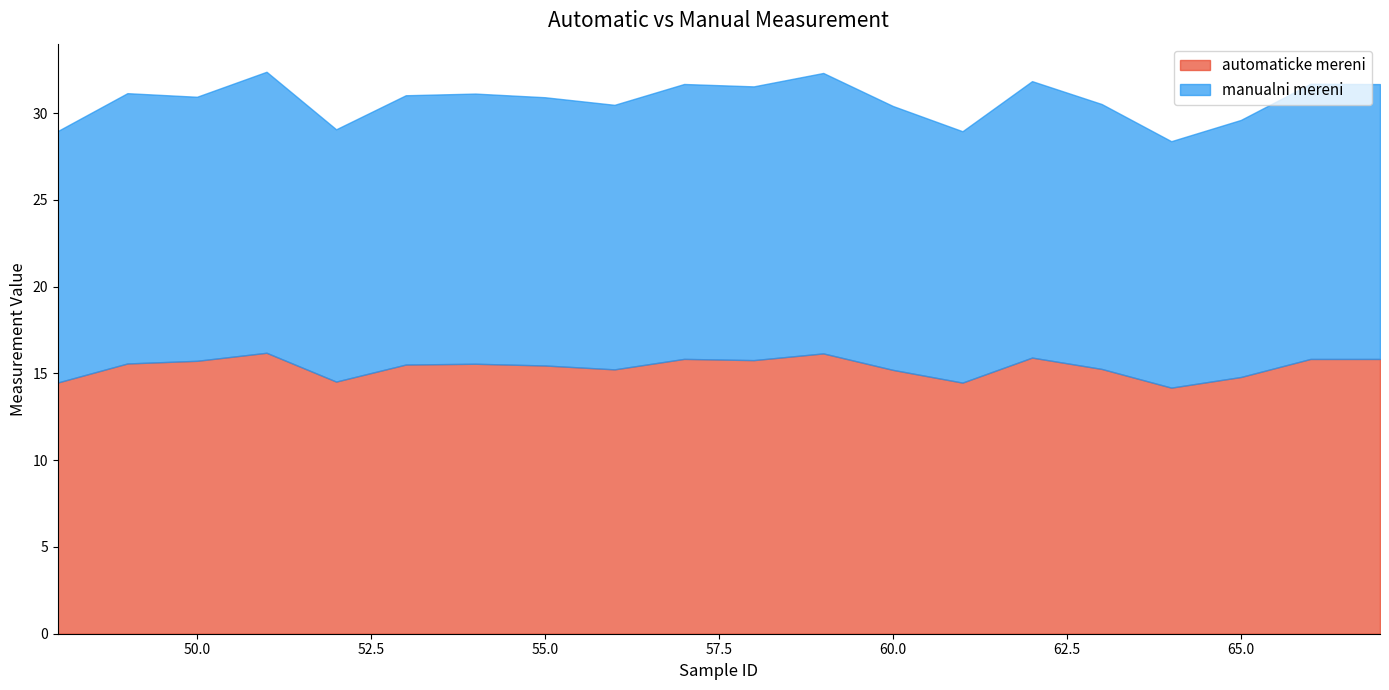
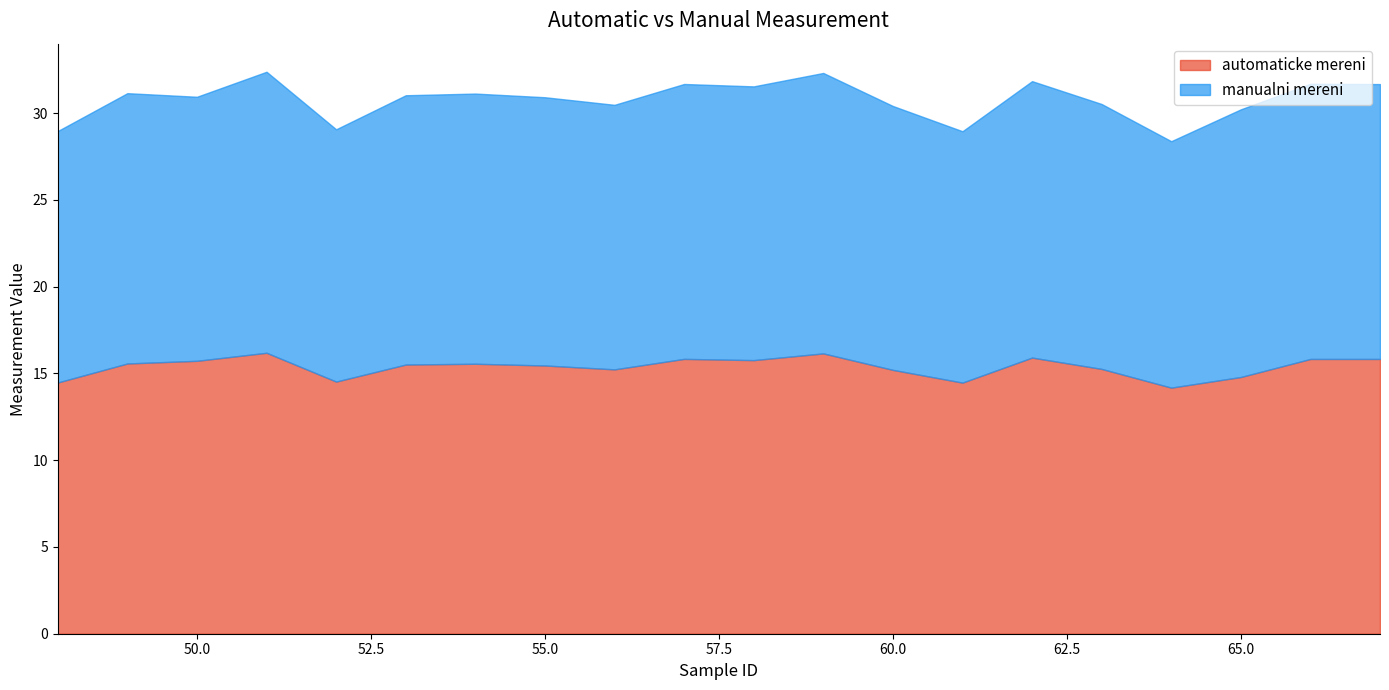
  {
    "automaticke mereni": {
      "50.0": 15.7,
      "55.0": 15.5,
      "60.0": 15.2,
      "65.0": 14.8
    },
    "manualni mereni": {
      "50.0": 15.2,
      "55.0": 15.5,
      "60.0": 15.2,
-     "65.0": 14.8
+     "65.0": 15.4
    }
  }
